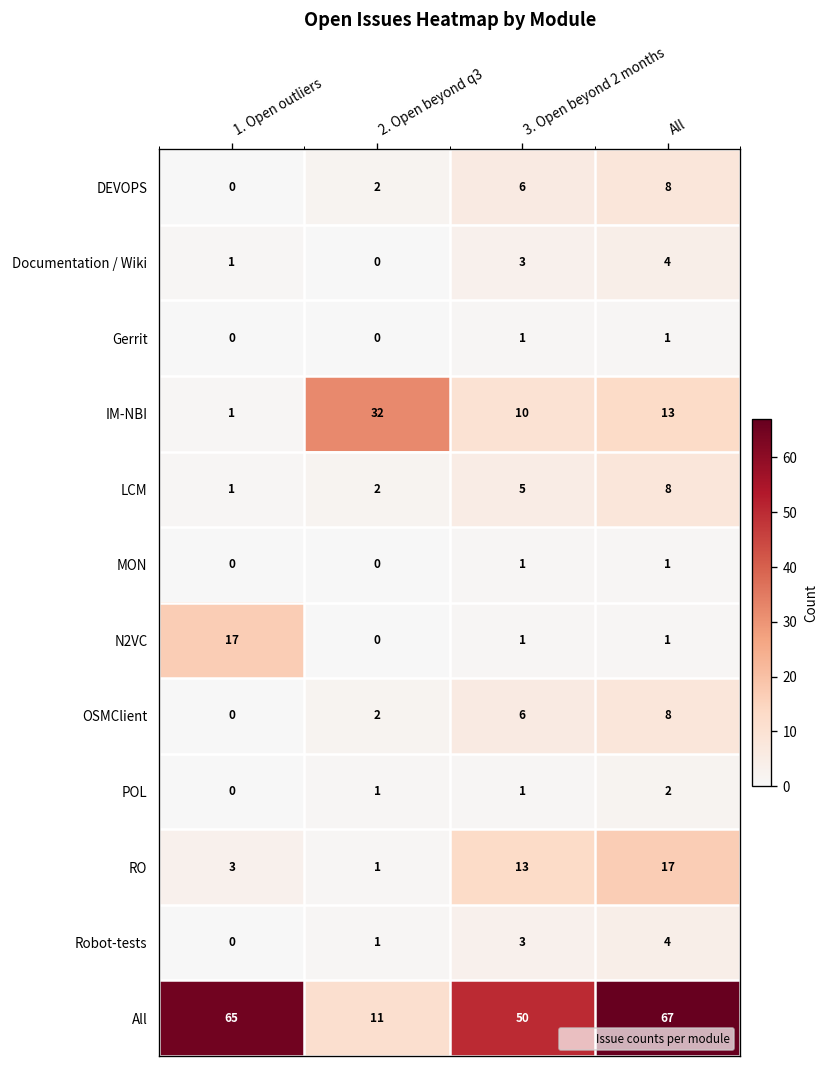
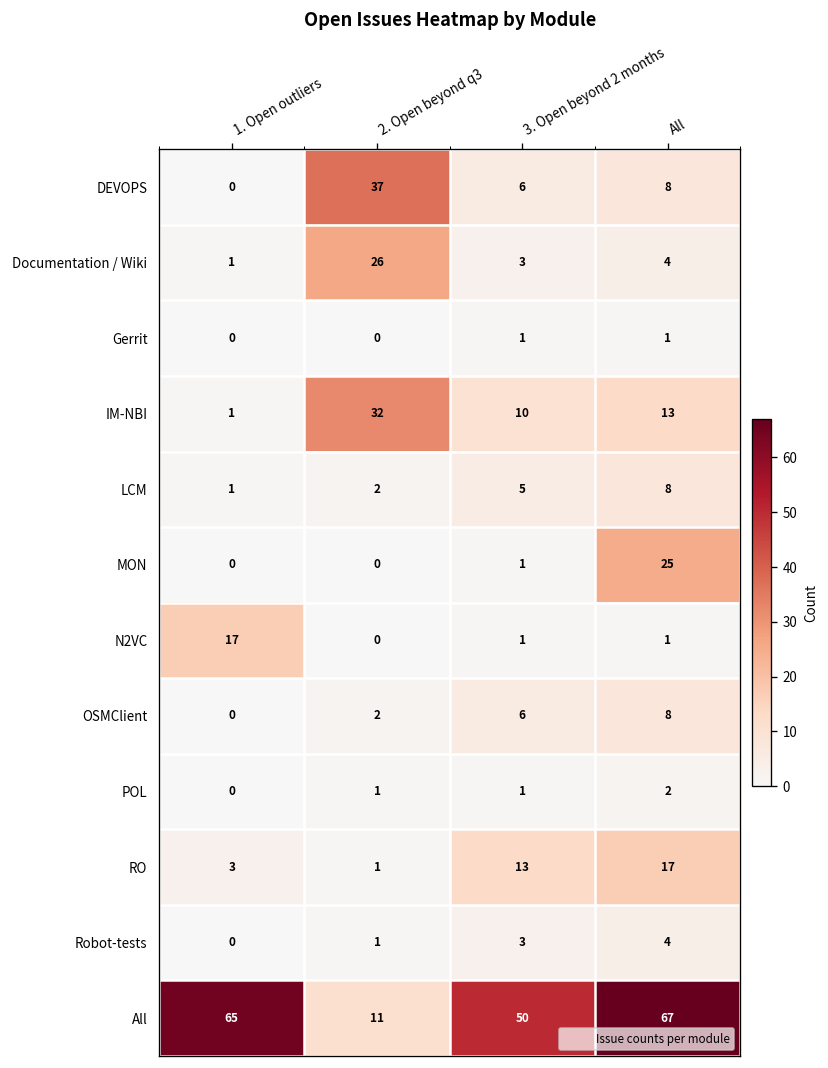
  {
    "DEVOPS": {
      "1. Open outliers": 0,
-     "2. Open beyond q3": 2,
+     "2. Open beyond q3": 37,
      "3. Open beyond 2 months": 6,
      "All": 8
    },
    "Documentation / Wiki": {
      "1. Open outliers": 1,
-     "2. Open beyond q3": 0,
+     "2. Open beyond q3": 26,
      "3. Open beyond 2 months": 3,
      "All": 4
    },
    "Gerrit": {
      "1. Open outliers": 0,
      "2. Open beyond q3": 0,
      "3. Open beyond 2 months": 1,
      "All": 1
    },
    "IM-NBI": {
      "1. Open outliers": 1,
      "2. Open beyond q3": 32,
      "3. Open beyond 2 months": 10,
      "All": 13
    },
    "LCM": {
      "1. Open outliers": 1,
      "2. Open beyond q3": 2,
      "3. Open beyond 2 months": 5,
      "All": 8
    },
    "MON": {
      "1. Open outliers": 0,
      "2. Open beyond q3": 0,
      "3. Open beyond 2 months": 1,
-     "All": 1
+     "All": 25
    },
    "N2VC": {
      "1. Open outliers": 17,
      "2. Open beyond q3": 0,
      "3. Open beyond 2 months": 1,
      "All": 1
    },
    "OSMClient": {
      "1. Open outliers": 0,
      "2. Open beyond q3": 2,
      "3. Open beyond 2 months": 6,
      "All": 8
    },
    "POL": {
      "1. Open outliers": 0,
      "2. Open beyond q3": 1,
      "3. Open beyond 2 months": 1,
      "All": 2
    },
    "RO": {
      "1. Open outliers": 3,
      "2. Open beyond q3": 1,
      "3. Open beyond 2 months": 13,
      "All": 17
    },
    "Robot-tests": {
      "1. Open outliers": 0,
      "2. Open beyond q3": 1,
      "3. Open beyond 2 months": 3,
      "All": 4
    },
    "All": {
      "1. Open outliers": 65,
      "2. Open beyond q3": 11,
      "3. Open beyond 2 months": 50,
      "All": 67
    }
  }
